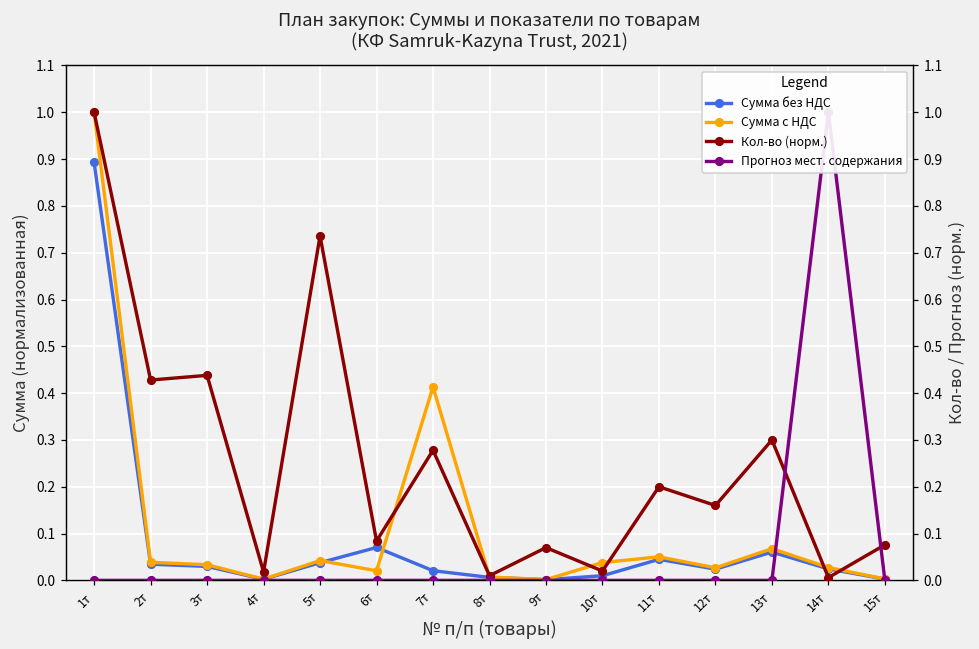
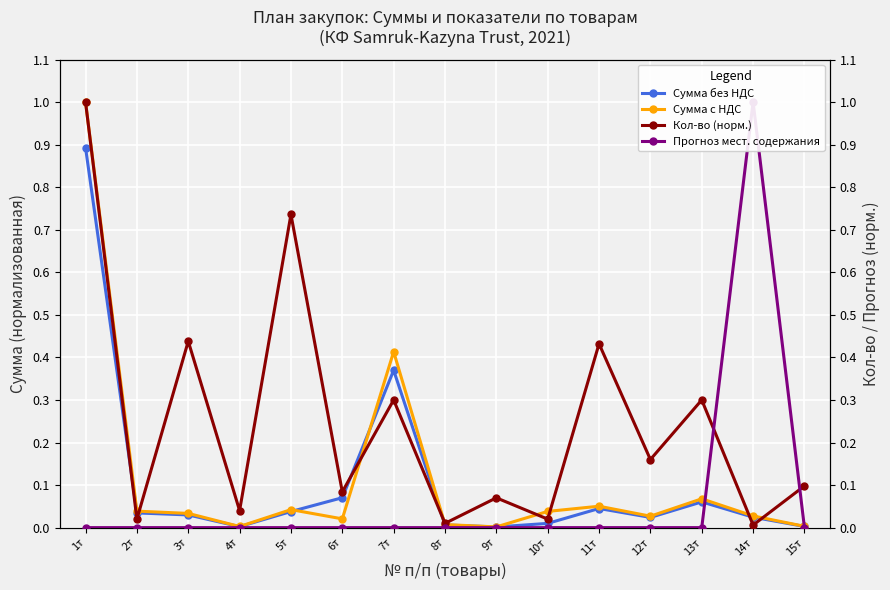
  {
    "Сумма без НДС": {
      "1т": 0.89,
      "6т": 0.07,
-     "7т": 0.02,
+     "7т": 0.37,
      "10т": 0.01,
      "13т": 0.06
    },
    "Сумма с НДС": {
      "1т": 1.00,
      "6т": 0.02,
      "7т": 0.41,
      "10т": 0.04,
      "13т": 0.07
    },
    "Кол-во (норм.)": {
      "1т": 1.00,
-     "2т": 0.43,
+     "2т": 0.02,
      "3т": 0.44,
-     "4т": 0.02,
+     "4т": 0.04,
      "5т": 0.74,
      "6т": 0.08,
-     "7т": 0.28,
+     "7т": 0.30,
      "8т": 0.01,
      "9т": 0.07,
      "10т": 0.02,
-     "11т": 0.20,
+     "11т": 0.43,
      "12т": 0.16,
      "13т": 0.30,
      "14т": 0.01,
-     "15т": 0.08
+     "15т": 0.10
    },
    "Прогноз мест. содержания": {
      "1т": 0.00,
      "2т": 0.00,
      "3т": 0.00,
      "4т": 0.00,
      "5т": 0.00,
      "6т": 0.00,
      "7т": 0.00,
      "8т": 0.00,
      "9т": 0.00,
      "10т": 0.00,
      "11т": 0.00,
      "12т": 0.00,
      "13т": 0.00,
      "15т": 0.00
    }
  }
